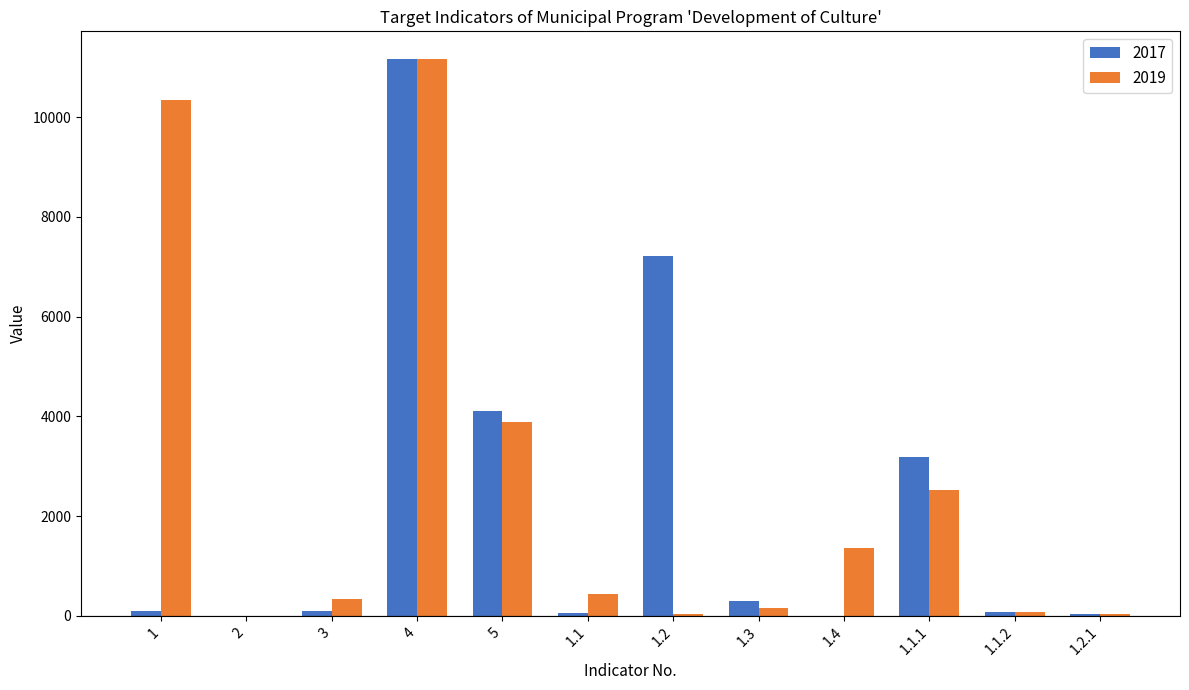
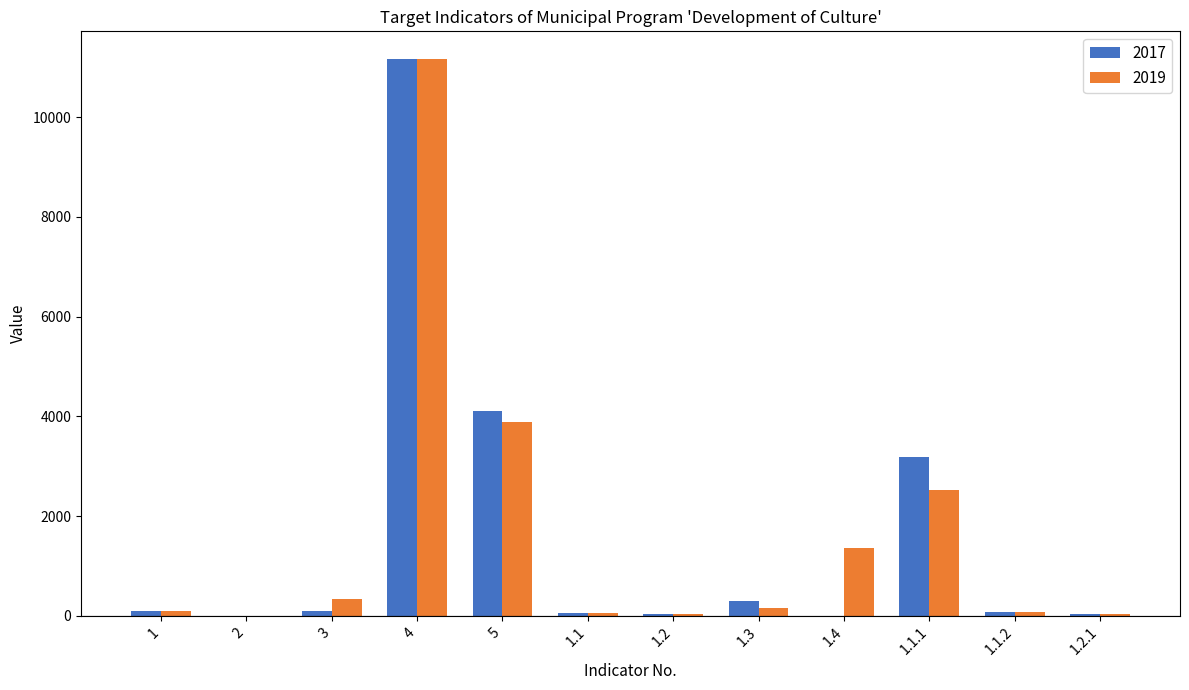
  {
    "2017": {
      "1": 100,
      "3": 100,
      "4": 11200,
      "5": 4100,
      "1.1": 100,
-     "1.2": 7200,
+     "1.2": 0,
      "1.3": 300,
      "1.4": 0,
      "1.1.1": 3200,
      "1.1.2": 100
    },
    "2019": {
-     "1": 10300,
+     "1": 100,
      "3": 300,
      "4": 11200,
      "5": 3900,
-     "1.1": 400,
+     "1.1": 100,
      "1.3": 200,
      "1.4": 1400,
      "1.1.1": 2500,
      "1.1.2": 100
    }
  }
